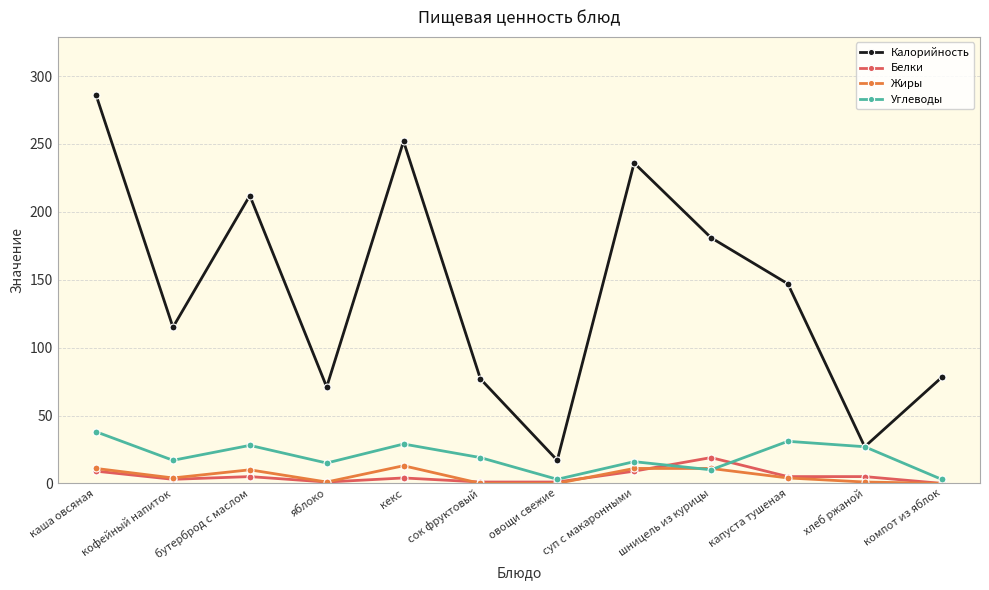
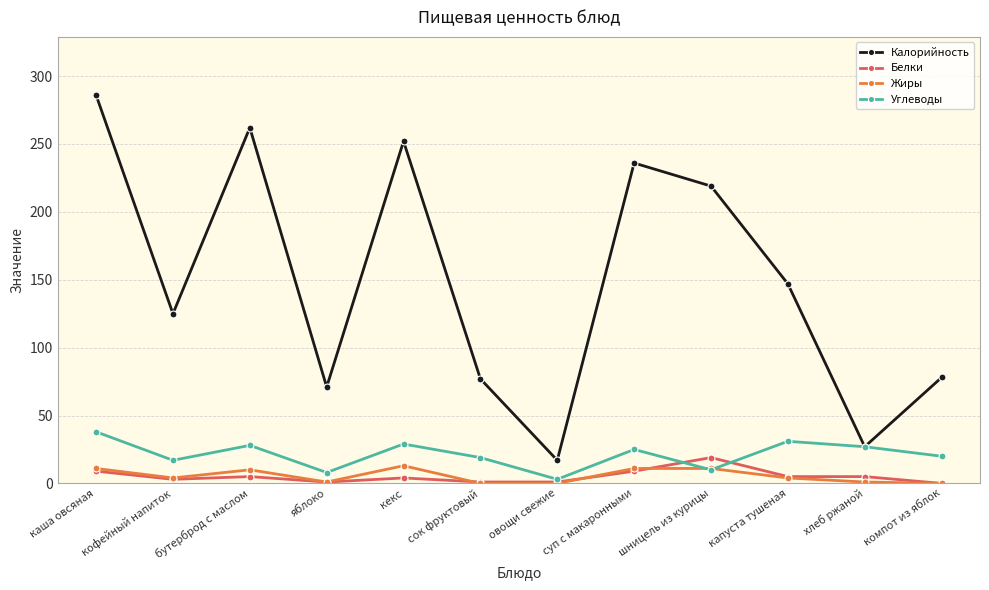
  {
    "Калорийность": {
      "каша овсяная": 286,
-     "кофейный напиток": 115,
-     "бутерброд с маслом": 212,
+     "кофейный напиток": 125,
+     "бутерброд с маслом": 262,
      "яблоко": 71,
      "кекс": 252,
      "сок фруктовый": 77,
      "овощи свежие": 17,
      "суп с макаронными": 236,
-     "шницель из курицы": 181,
+     "шницель из курицы": 219,
      "капуста тушеная": 147,
      "компот из яблок": 78
    },
    "Углеводы": {
      "каша овсяная": 38,
      "кофейный напиток": 17,
      "бутерброд с маслом": 28,
-     "яблоко": 15,
+     "яблоко": 8,
      "кекс": 29,
      "сок фруктовый": 19,
      "овощи свежие": 3,
-     "суп с макаронными": 16,
+     "суп с макаронными": 25,
      "капуста тушеная": 31,
-     "компот из яблок": 3
+     "компот из яблок": 20
    }
  }
